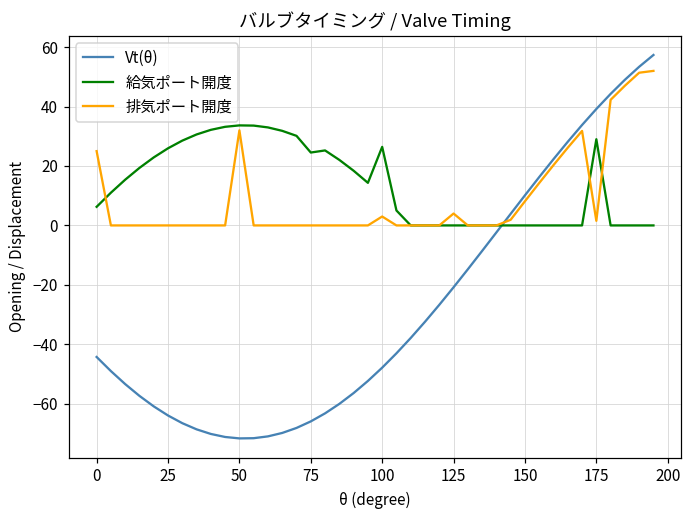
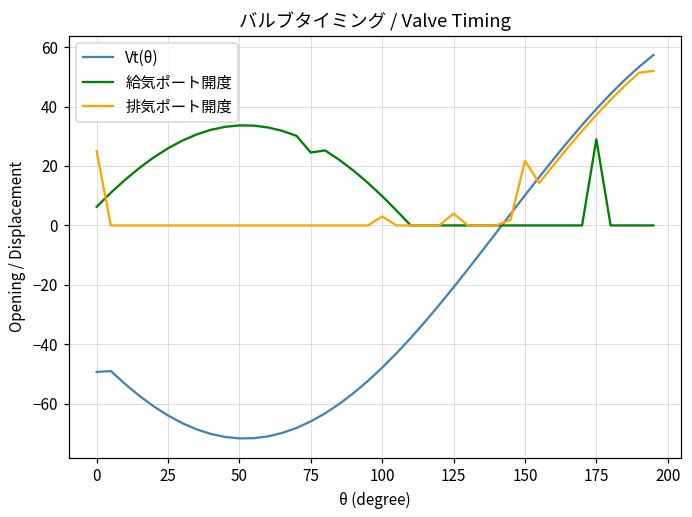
  {
    "Vt(θ)": {
-     "0": -44,
+     "0": -49,
      "25": -64,
      "50": -72,
      "75": -66,
      "100": -48,
      "125": -21,
      "150": 10,
      "175": 39
    },
    "給気ポート開度": {
      "0": 6,
      "25": 26,
      "50": 34,
      "75": 25,
-     "100": 26,
+     "100": 10,
      "125": 0,
      "150": 0,
      "175": 29
    },
    "排気ポート開度": {
      "0": 25,
      "25": 0,
-     "50": 32,
+     "50": 0,
      "75": 0,
      "100": 3,
      "125": 4,
-     "150": 8,
-     "175": 2
+     "150": 22,
+     "175": 37
    }
  }
